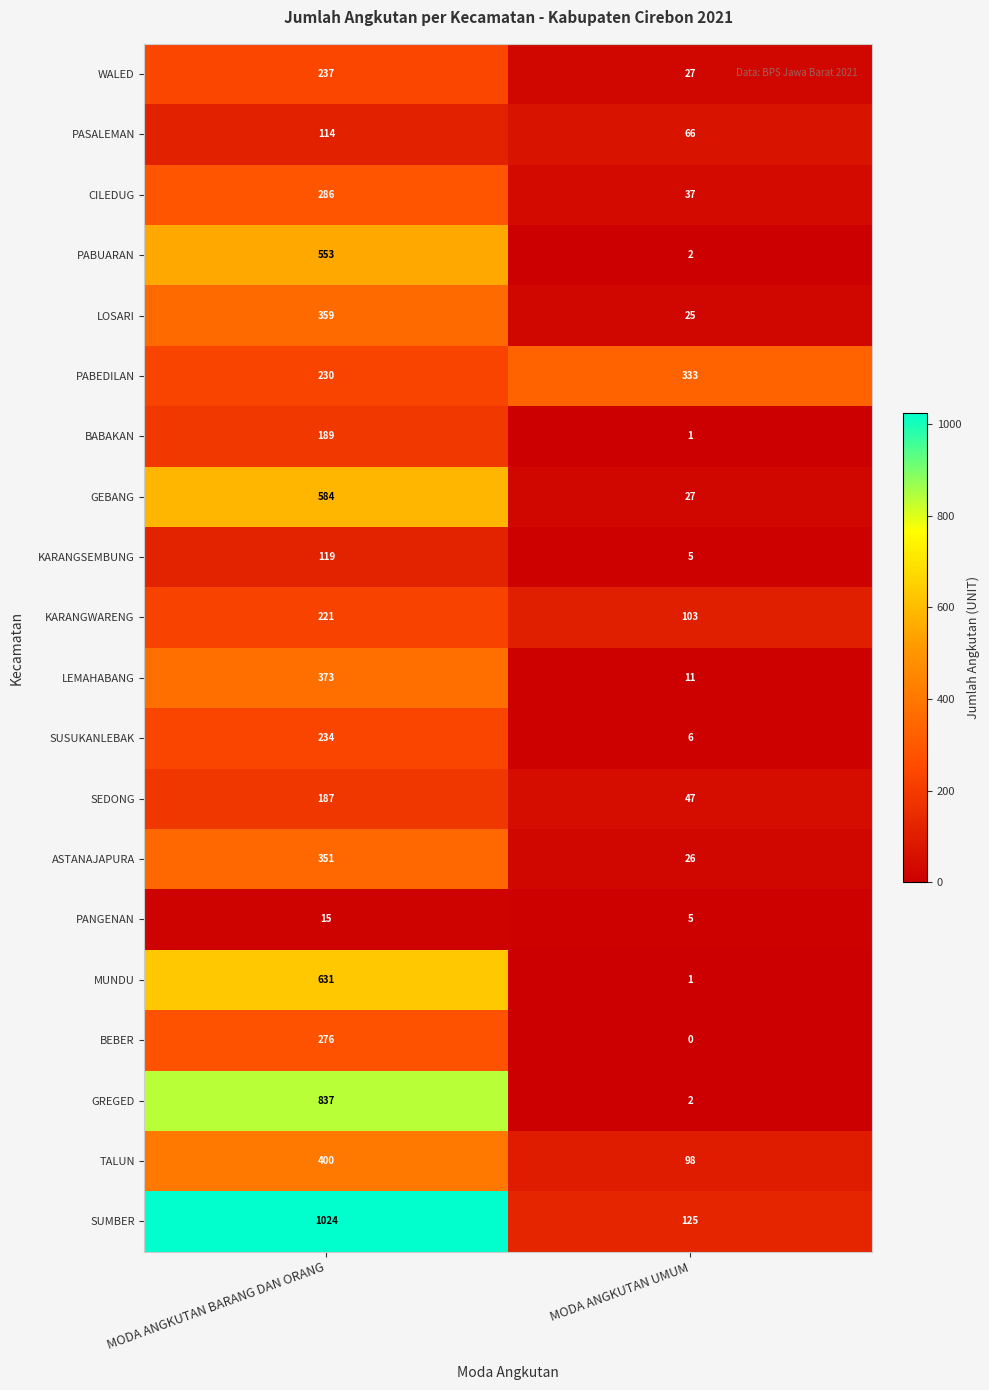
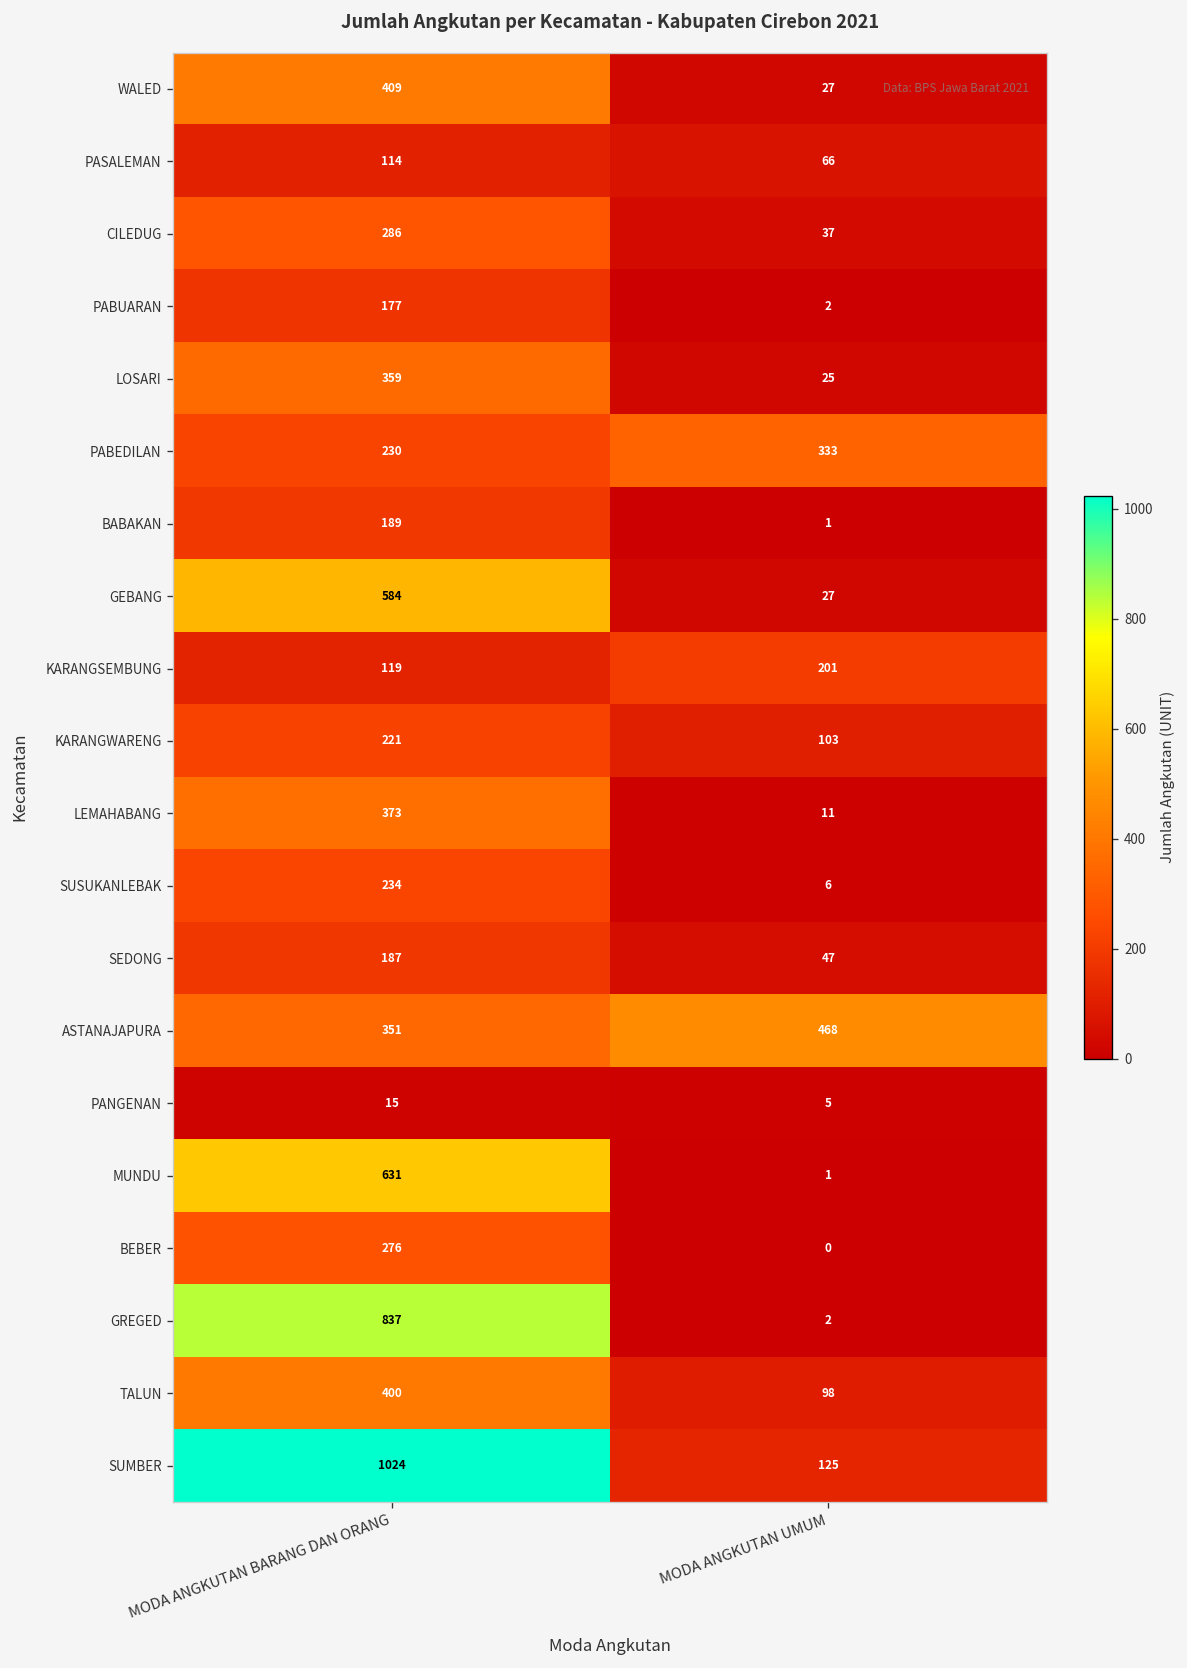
  {
    "WALED": {
-     "MODA ANGKUTAN BARANG DAN ORANG": 237
+     "MODA ANGKUTAN BARANG DAN ORANG": 409
    },
    "PASALEMAN": {
      "MODA ANGKUTAN BARANG DAN ORANG": 114,
      "MODA ANGKUTAN UMUM": 66
    },
    "CILEDUG": {
      "MODA ANGKUTAN BARANG DAN ORANG": 286,
      "MODA ANGKUTAN UMUM": 37
    },
    "PABUARAN": {
-     "MODA ANGKUTAN BARANG DAN ORANG": 553,
+     "MODA ANGKUTAN BARANG DAN ORANG": 177,
      "MODA ANGKUTAN UMUM": 2
    },
    "LOSARI": {
      "MODA ANGKUTAN BARANG DAN ORANG": 359,
      "MODA ANGKUTAN UMUM": 25
    },
    "PABEDILAN": {
      "MODA ANGKUTAN BARANG DAN ORANG": 230,
      "MODA ANGKUTAN UMUM": 333
    },
    "BABAKAN": {
      "MODA ANGKUTAN BARANG DAN ORANG": 189,
      "MODA ANGKUTAN UMUM": 1
    },
    "GEBANG": {
      "MODA ANGKUTAN BARANG DAN ORANG": 584,
      "MODA ANGKUTAN UMUM": 27
    },
    "KARANGSEMBUNG": {
      "MODA ANGKUTAN BARANG DAN ORANG": 119,
-     "MODA ANGKUTAN UMUM": 5
+     "MODA ANGKUTAN UMUM": 201
    },
    "KARANGWARENG": {
      "MODA ANGKUTAN BARANG DAN ORANG": 221,
      "MODA ANGKUTAN UMUM": 103
    },
    "LEMAHABANG": {
      "MODA ANGKUTAN BARANG DAN ORANG": 373,
      "MODA ANGKUTAN UMUM": 11
    },
    "SUSUKANLEBAK": {
      "MODA ANGKUTAN BARANG DAN ORANG": 234,
      "MODA ANGKUTAN UMUM": 6
    },
    "SEDONG": {
      "MODA ANGKUTAN BARANG DAN ORANG": 187,
      "MODA ANGKUTAN UMUM": 47
    },
    "ASTANAJAPURA": {
      "MODA ANGKUTAN BARANG DAN ORANG": 351,
-     "MODA ANGKUTAN UMUM": 26
+     "MODA ANGKUTAN UMUM": 468
    },
    "PANGENAN": {
      "MODA ANGKUTAN BARANG DAN ORANG": 15,
      "MODA ANGKUTAN UMUM": 5
    },
    "MUNDU": {
      "MODA ANGKUTAN BARANG DAN ORANG": 631,
      "MODA ANGKUTAN UMUM": 1
    },
    "BEBER": {
      "MODA ANGKUTAN BARANG DAN ORANG": 276,
      "MODA ANGKUTAN UMUM": 0
    },
    "GREGED": {
      "MODA ANGKUTAN BARANG DAN ORANG": 837,
      "MODA ANGKUTAN UMUM": 2
    },
    "TALUN": {
      "MODA ANGKUTAN BARANG DAN ORANG": 400,
      "MODA ANGKUTAN UMUM": 98
    },
    "SUMBER": {
      "MODA ANGKUTAN BARANG DAN ORANG": 1024,
      "MODA ANGKUTAN UMUM": 125
    }
  }
